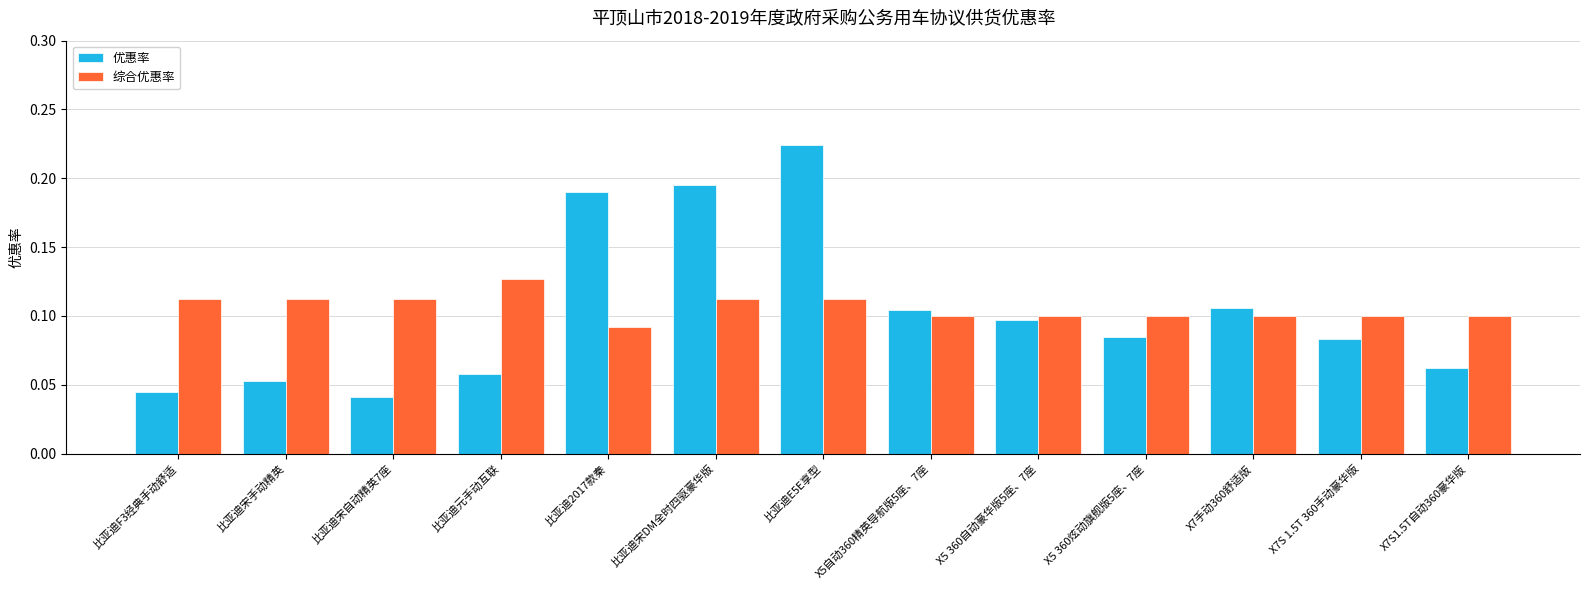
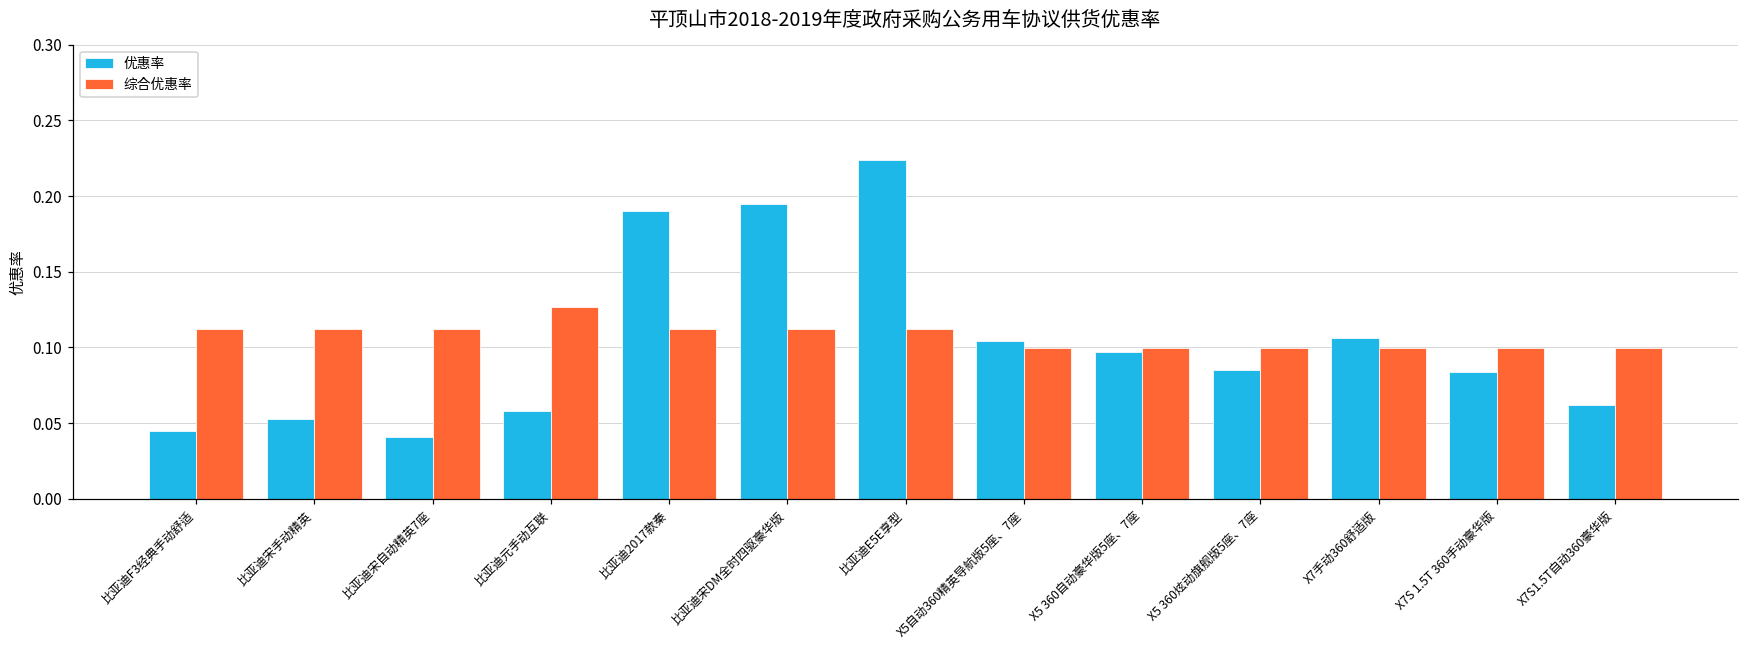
  {
    "优惠率": {
      "比亚迪F3经典手动舒适": 0.045,
      "比亚迪宋手动精英": 0.053,
      "比亚迪宋自动精英7座": 0.041,
      "比亚迪元手动互联": 0.058,
      "比亚迪2017款秦": 0.190,
      "比亚迪宋DM全时四驱豪华版": 0.195,
      "比亚迪E5E享型": 0.224,
      "X5自动360精英导航版5座、7座": 0.104,
      "X5 360自动豪华版5座、7座": 0.097,
      "X5 360炫动旗舰版5座、7座": 0.085,
      "X7手动360舒适版": 0.106,
      "X7S 1.5T 360手动豪华版": 0.084,
      "X7S1.5T自动360豪华版": 0.062
    },
    "综合优惠率": {
      "比亚迪F3经典手动舒适": 0.112,
      "比亚迪宋手动精英": 0.112,
      "比亚迪宋自动精英7座": 0.112,
      "比亚迪元手动互联": 0.127,
-     "比亚迪2017款秦": 0.092,
+     "比亚迪2017款秦": 0.112,
      "比亚迪宋DM全时四驱豪华版": 0.112,
      "比亚迪E5E享型": 0.112,
      "X5自动360精英导航版5座、7座": 0.100,
      "X5 360自动豪华版5座、7座": 0.100,
      "X5 360炫动旗舰版5座、7座": 0.100,
      "X7手动360舒适版": 0.100,
      "X7S 1.5T 360手动豪华版": 0.100,
      "X7S1.5T自动360豪华版": 0.100
    }
  }
